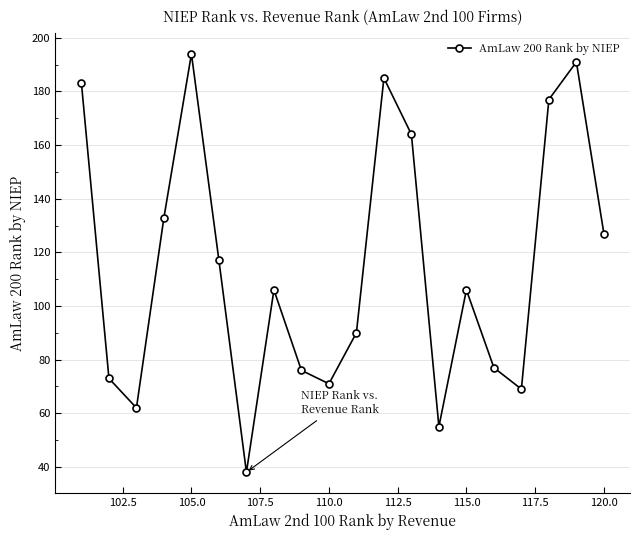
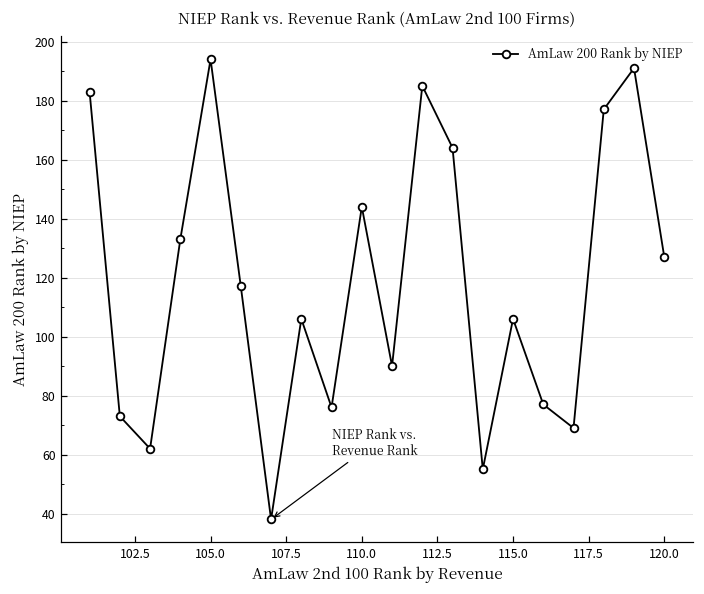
  {
    "105.0": 194,
-   "110.0": 71,
+   "110.0": 144,
    "115.0": 106,
    "120.0": 127
  }
